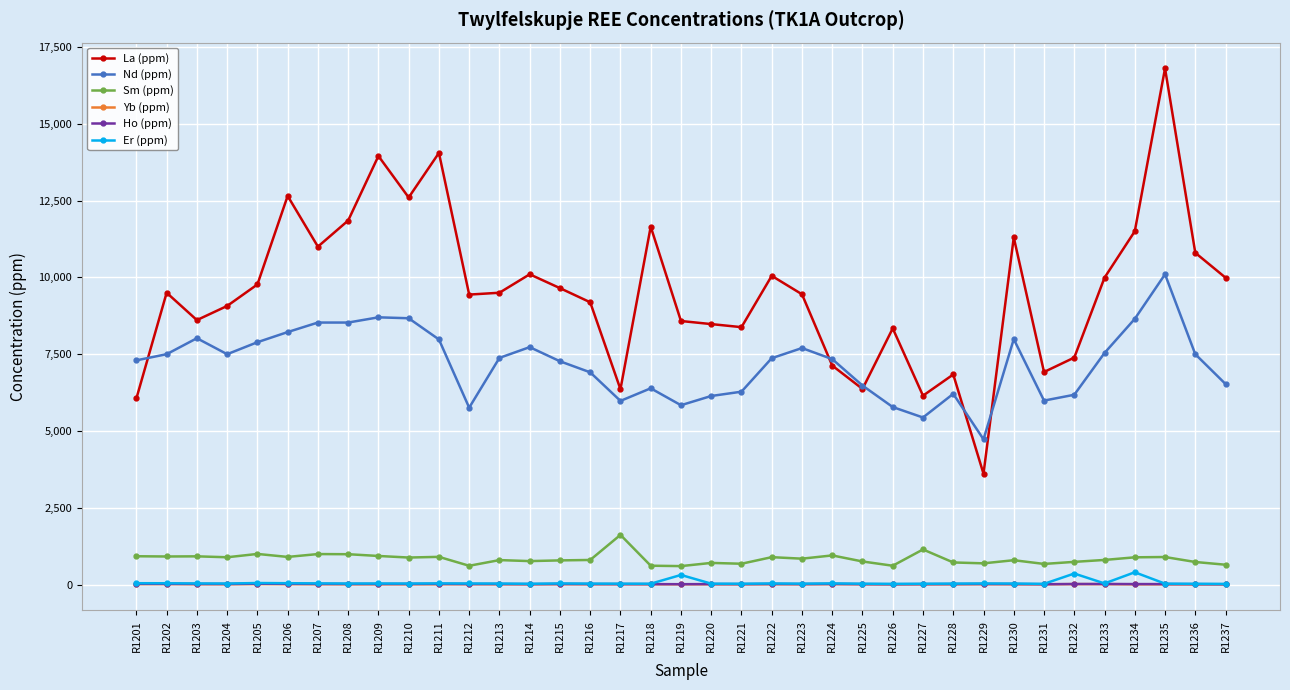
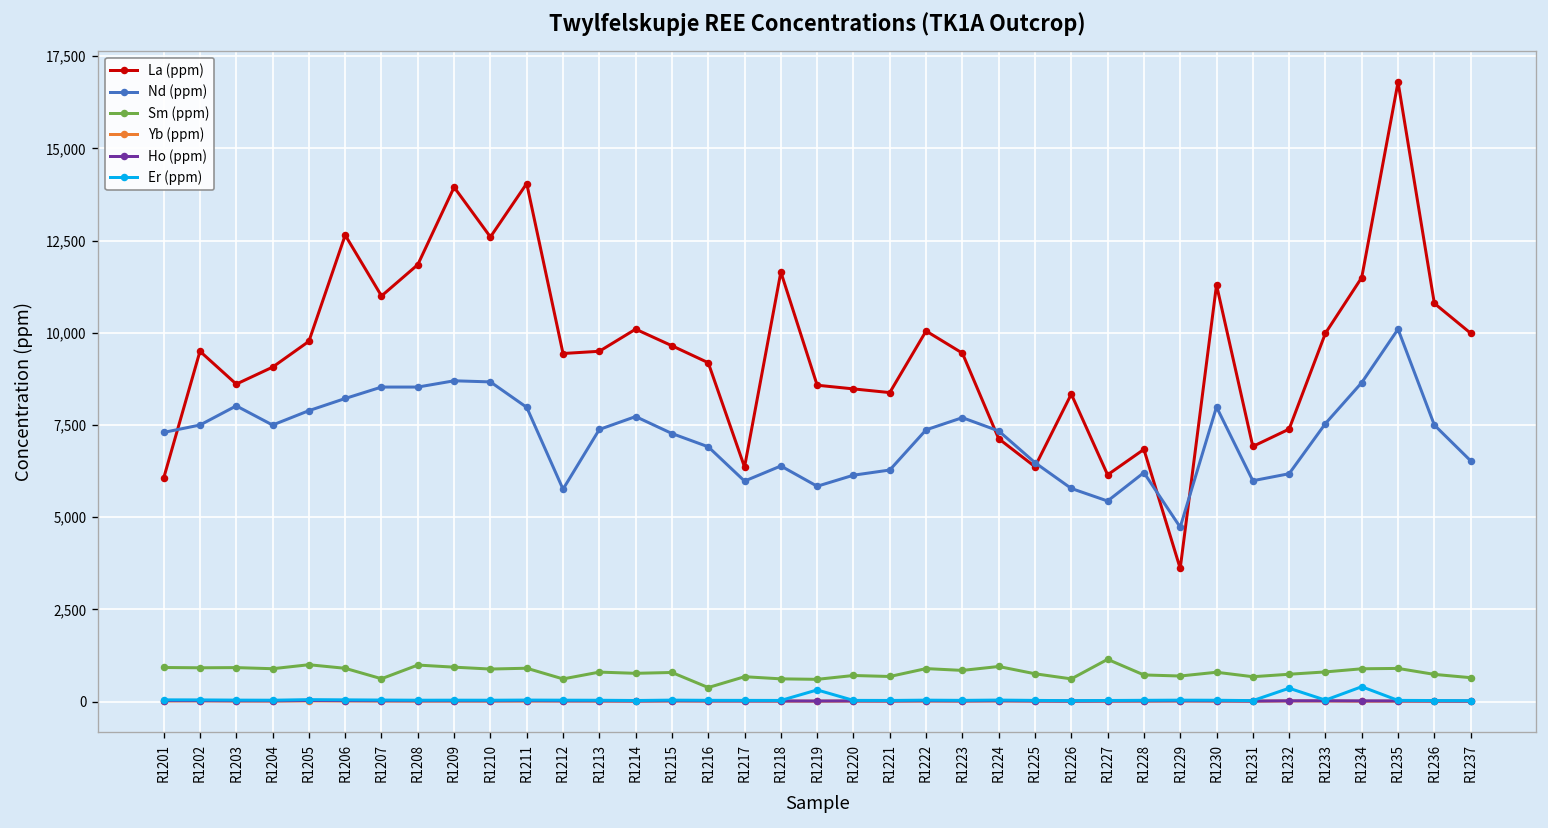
  {
    "La (ppm)": {
      "R1201": "6,100",
      "R1202": "9,500",
      "R1203": "8,600",
      "R1204": "9,100",
      "R1205": "9,800",
      "R1206": "12,700",
      "R1207": "11,000",
      "R1208": "11,900",
      "R1209": "14,000",
      "R1210": "12,600",
      "R1211": "14,100",
      "R1212": "9,400",
      "R1213": "9,500",
      "R1214": "10,100",
      "R1215": "9,700",
      "R1216": "9,200",
      "R1217": "6,400",
      "R1218": "11,700",
      "R1219": "8,600",
      "R1220": "8,500",
      "R1221": "8,400",
      "R1222": "10,100",
      "R1223": "9,500",
      "R1224": "7,100",
      "R1225": "6,400",
      "R1226": "8,300",
      "R1227": "6,200",
      "R1228": "6,800",
      "R1229": "3,600",
      "R1230": "11,300",
      "R1231": "6,900",
      "R1232": "7,400",
      "R1233": "10,000",
      "R1234": "11,500",
      "R1235": "16,800",
      "R1236": "10,800",
      "R1237": "10,000"
    },
    "Nd (ppm)": {
      "R1201": "7,300",
      "R1202": "7,500",
      "R1203": "8,000",
      "R1204": "7,500",
      "R1205": "7,900",
      "R1206": "8,200",
      "R1207": "8,500",
      "R1208": "8,500",
      "R1209": "8,700",
      "R1210": "8,700",
      "R1211": "8,000",
      "R1212": "5,800",
      "R1213": "7,400",
      "R1214": "7,700",
      "R1215": "7,300",
      "R1216": "6,900",
      "R1217": "6,000",
      "R1218": "6,400",
      "R1219": "5,800",
      "R1220": "6,100",
      "R1221": "6,300",
      "R1222": "7,400",
      "R1223": "7,700",
      "R1224": "7,300",
      "R1225": "6,500",
      "R1226": "5,800",
      "R1227": "5,400",
      "R1228": "6,200",
      "R1229": "4,700",
      "R1230": "8,000",
      "R1231": "6,000",
      "R1232": "6,200",
      "R1233": "7,500",
      "R1234": "8,700",
      "R1235": "10,100",
      "R1236": "7,500",
      "R1237": "6,500"
    },
    "Sm (ppm)": {
      "R1201": "900",
      "R1202": "900",
      "R1203": "900",
      "R1204": "900",
      "R1205": "1,000",
      "R1206": "900",
-     "R1207": "1,000",
+     "R1207": "600",
      "R1208": "1,000",
      "R1209": "900",
      "R1210": "900",
      "R1211": "900",
      "R1212": "600",
      "R1213": "800",
      "R1214": "800",
      "R1215": "800",
-     "R1216": "800",
-     "R1217": "1,600",
+     "R1216": "400",
+     "R1217": "700",
      "R1218": "600",
      "R1219": "600",
      "R1220": "700",
      "R1221": "700",
      "R1222": "900",
      "R1223": "800",
      "R1224": "1,000",
      "R1225": "800",
      "R1226": "600",
      "R1227": "1,100",
      "R1228": "700",
      "R1229": "700",
      "R1230": "800",
      "R1231": "700",
      "R1232": "700",
      "R1233": "800",
      "R1234": "900",
      "R1235": "900",
      "R1236": "700",
      "R1237": "600"
    },
    "Ho (ppm)": {
      "R1219": "0",
      "R1232": "0",
      "R1234": "0"
    },
    "Er (ppm)": {
      "R1219": "300",
      "R1232": "400",
      "R1234": "400"
    }
  }
